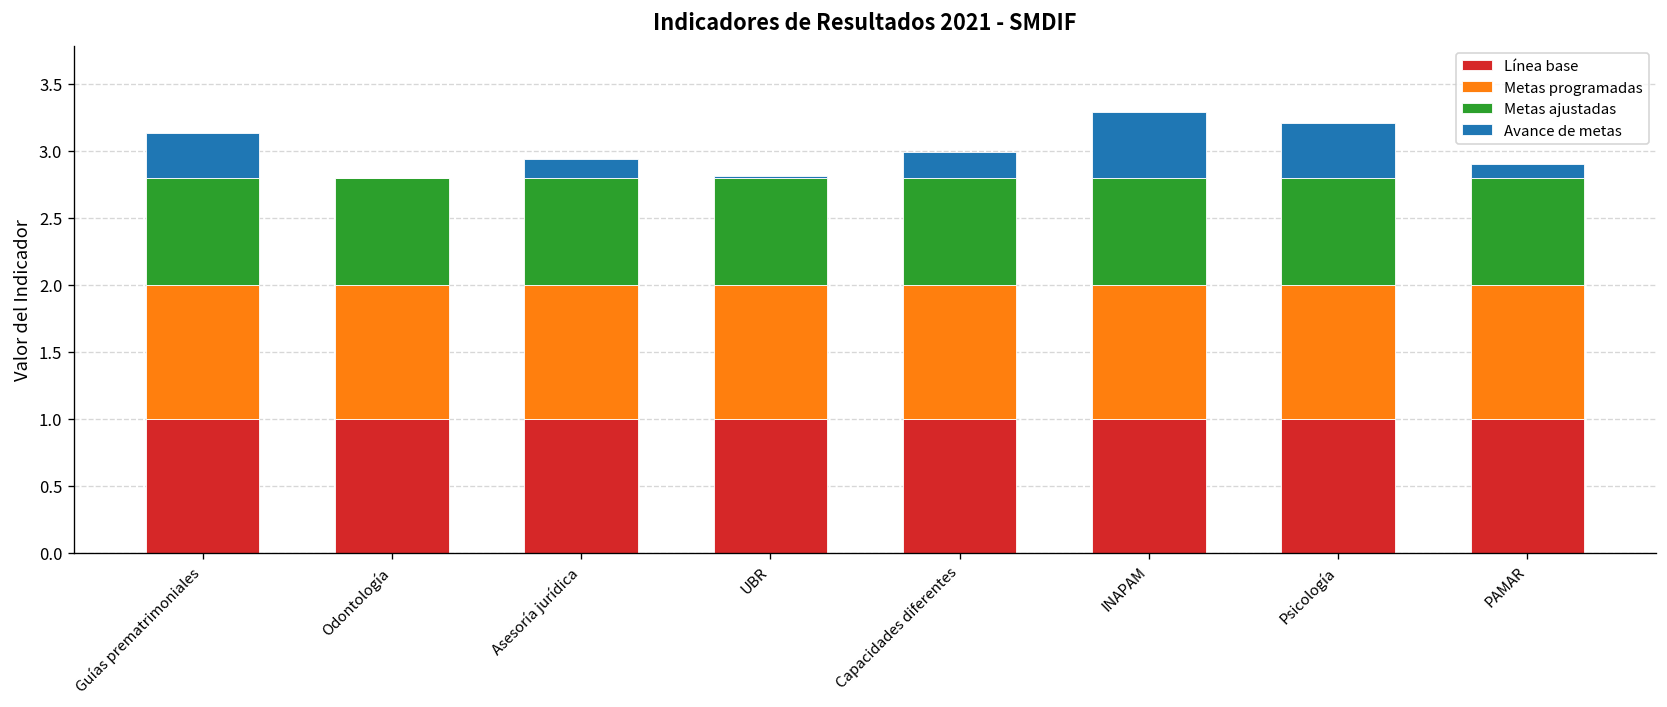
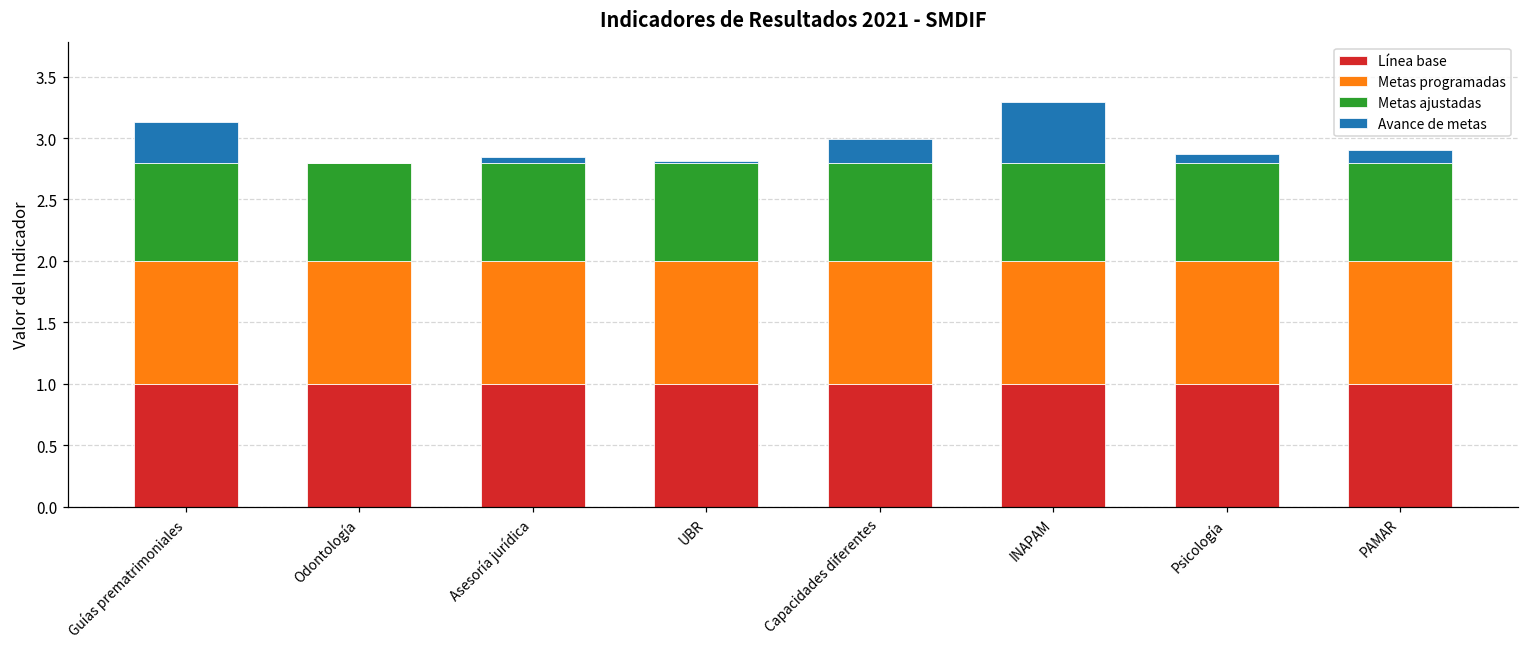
  {
    "Línea base": {
      "Guías prematrimoniales": 1.00,
      "Odontología": 1.00,
      "Asesoría jurídica": 1.00,
      "UBR": 1.00,
      "Capacidades diferentes": 1.00,
      "INAPAM": 1.00,
      "Psicología": 1.00,
      "PAMAR": 1.00
    },
    "Metas programadas": {
      "Guías prematrimoniales": 1.00,
      "Odontología": 1.00,
      "Asesoría jurídica": 1.00,
      "UBR": 1.00,
      "Capacidades diferentes": 1.00,
      "INAPAM": 1.00,
      "Psicología": 1.00,
      "PAMAR": 1.00
    },
    "Metas ajustadas": {
      "Guías prematrimoniales": 0.80,
      "Odontología": 0.80,
      "Asesoría jurídica": 0.80,
      "UBR": 0.80,
      "Capacidades diferentes": 0.80,
      "INAPAM": 0.80,
      "Psicología": 0.80,
      "PAMAR": 0.80
    },
    "Avance de metas": {
      "Guías prematrimoniales": 0.33,
      "Odontología": 0.00,
-     "Asesoría jurídica": 0.13,
+     "Asesoría jurídica": 0.04,
      "Capacidades diferentes": 0.19,
      "INAPAM": 0.49,
-     "Psicología": 0.40,
+     "Psicología": 0.07,
      "PAMAR": 0.10
    }
  }
